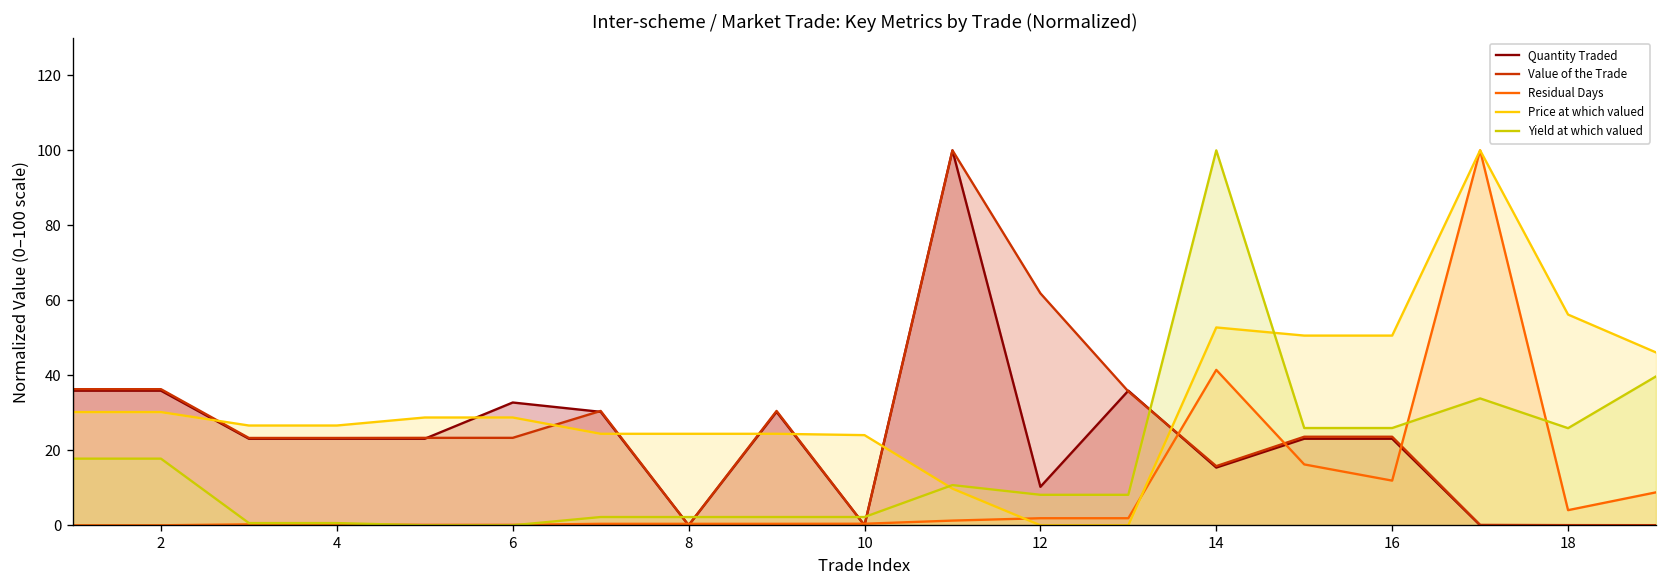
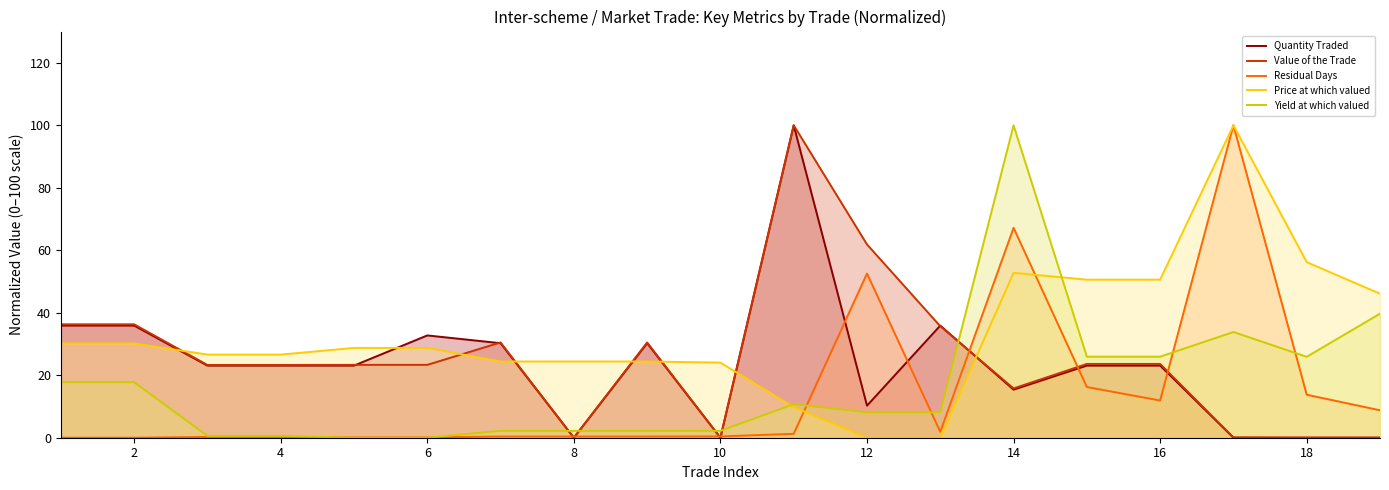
  {
    "Quantity Traded": {
      "6": 33,
      "12": 10
    },
    "Value of the Trade": {
      "6": 23,
      "12": 62
    },
    "Residual Days": {
      "2": 0,
-     "12": 2,
-     "14": 41,
+     "12": 53,
+     "14": 67,
      "16": 12,
-     "18": 4
+     "18": 14
    }
  }
